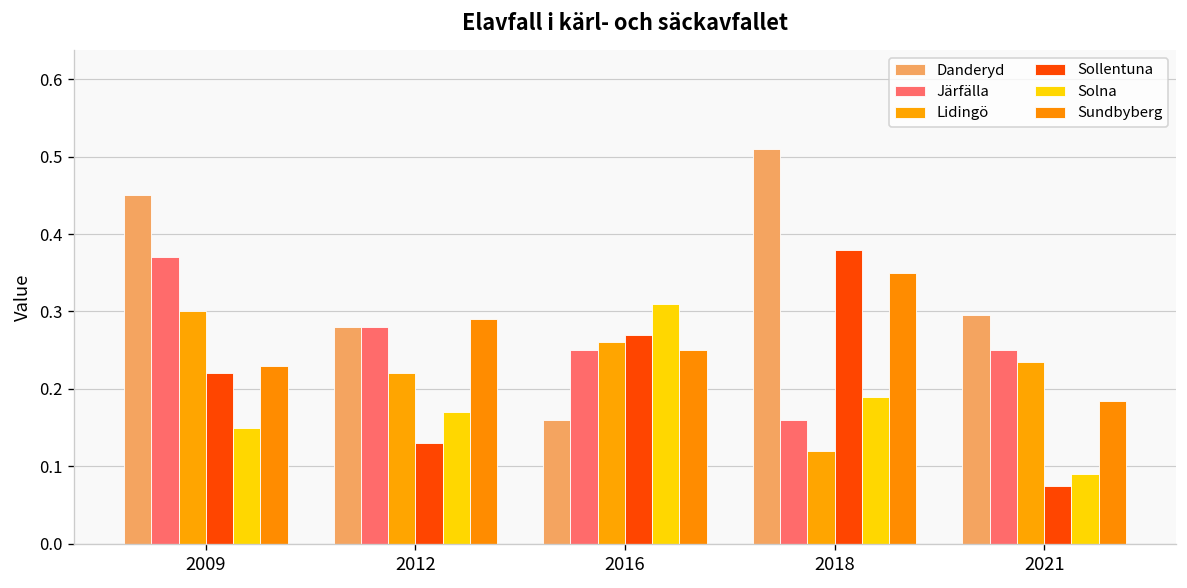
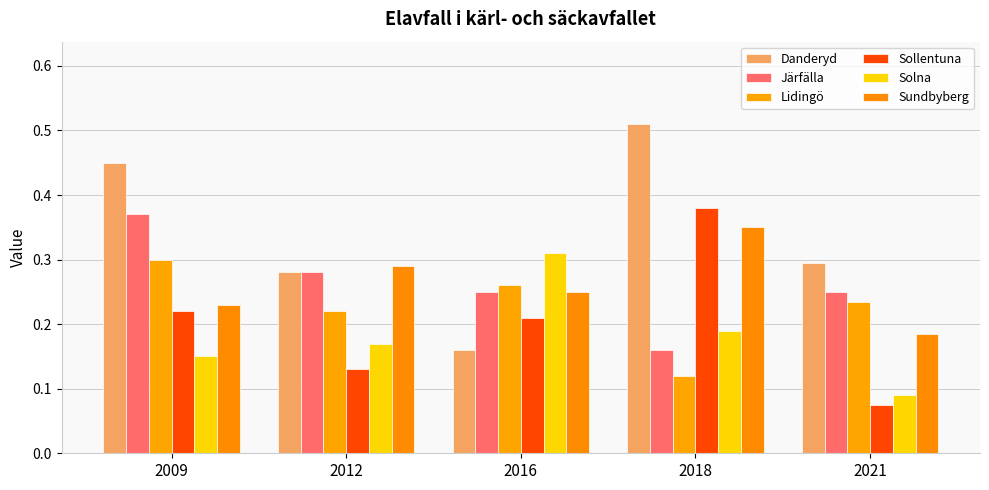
  {
    "Sollentuna": {
      "2009": 0.22,
      "2012": 0.13,
-     "2016": 0.27,
+     "2016": 0.21,
      "2018": 0.38,
      "2021": 0.08
    }
  }
